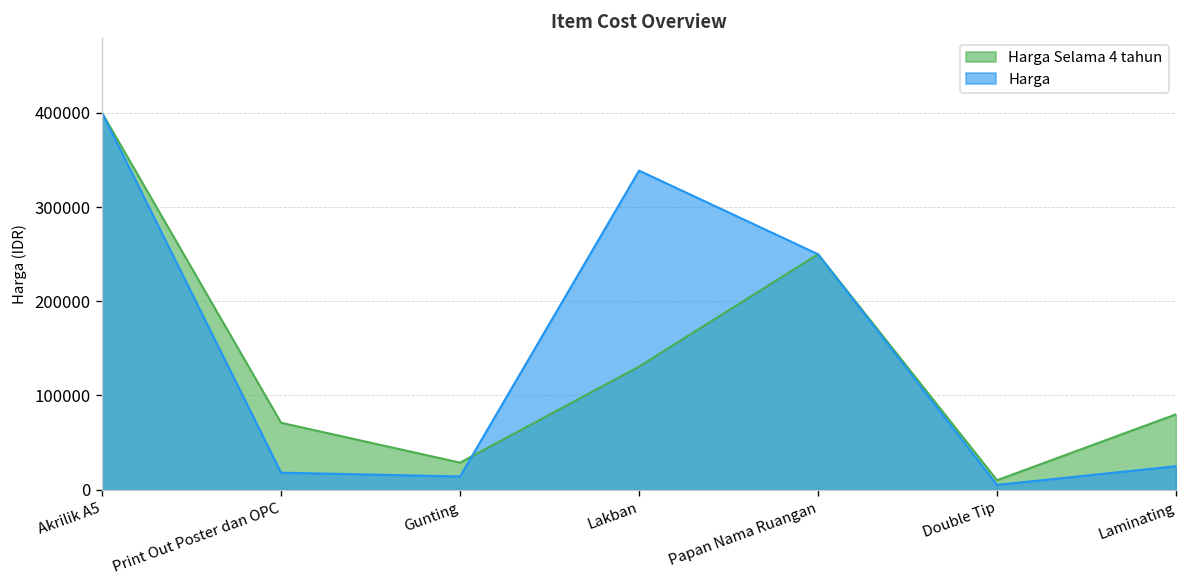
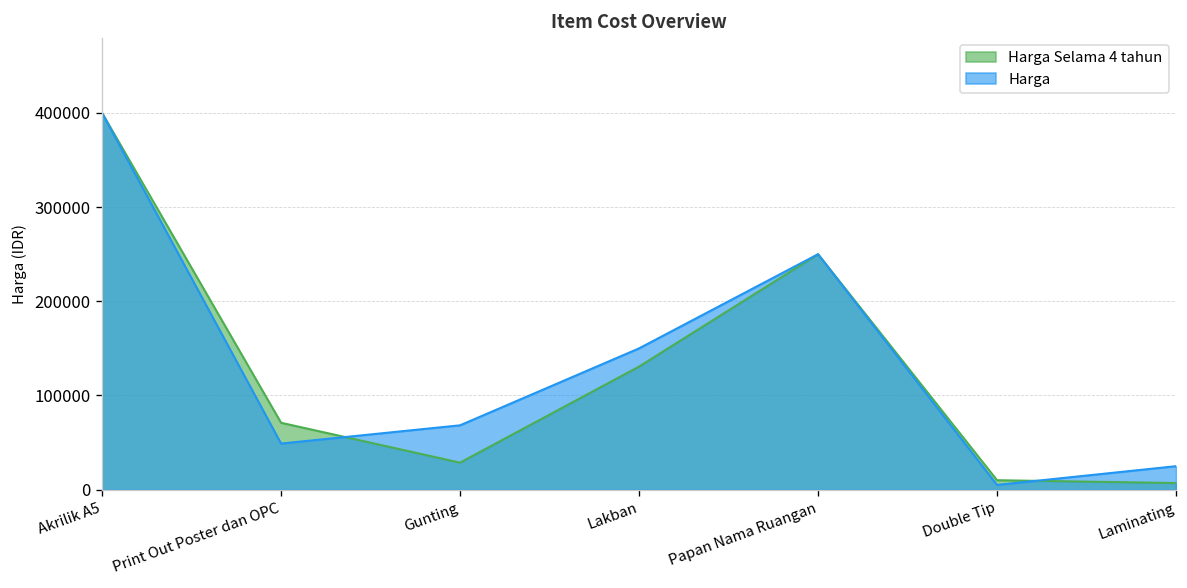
  {
    "Harga Selama 4 tahun": {
      "Print Out Poster dan OPC": 70000,
      "Gunting": 30000,
      "Lakban": 130000,
      "Double Tip": 10000,
-     "Laminating": 80000
+     "Laminating": 10000
    },
    "Harga": {
-     "Print Out Poster dan OPC": 20000,
-     "Gunting": 10000,
-     "Lakban": 340000,
+     "Print Out Poster dan OPC": 50000,
+     "Gunting": 70000,
+     "Lakban": 150000,
      "Double Tip": 10000,
      "Laminating": 20000
    }
  }
